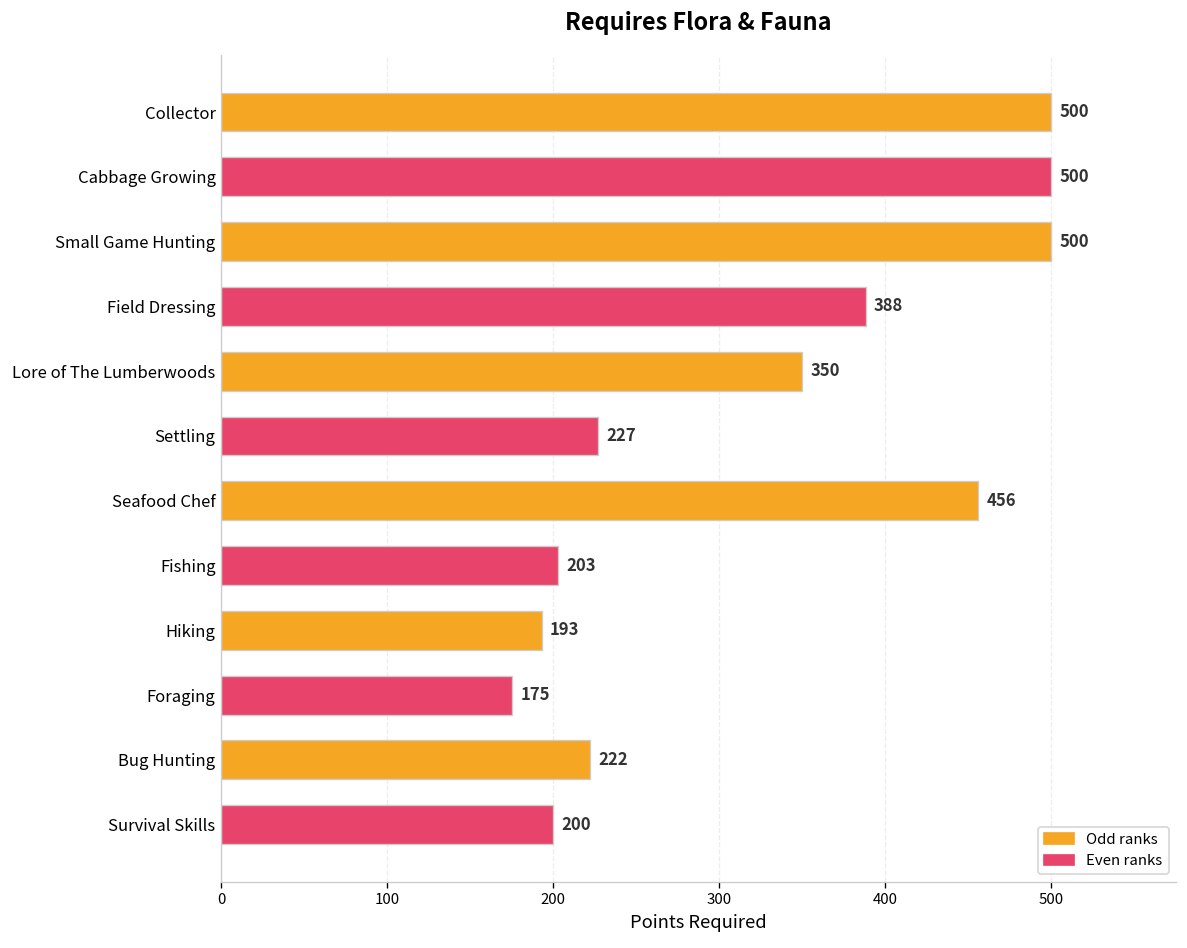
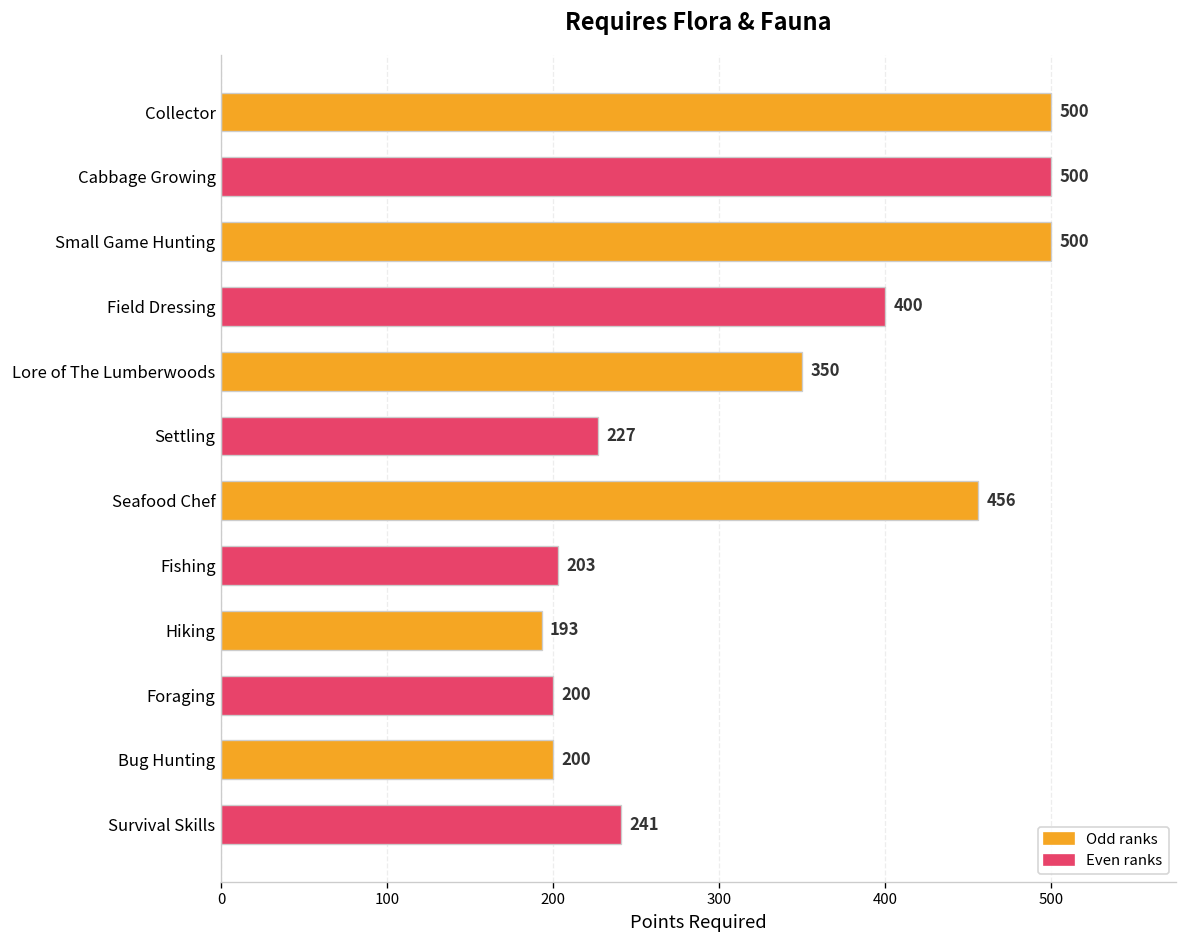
  {
    "Collector": 500,
    "Cabbage Growing": 500,
    "Small Game Hunting": 500,
-   "Field Dressing": 388,
+   "Field Dressing": 400,
    "Lore of The Lumberwoods": 350,
    "Settling": 227,
    "Seafood Chef": 456,
    "Fishing": 203,
    "Hiking": 193,
-   "Foraging": 175,
-   "Bug Hunting": 222,
-   "Survival Skills": 200
+   "Foraging": 200,
+   "Bug Hunting": 200,
+   "Survival Skills": 241
  }
